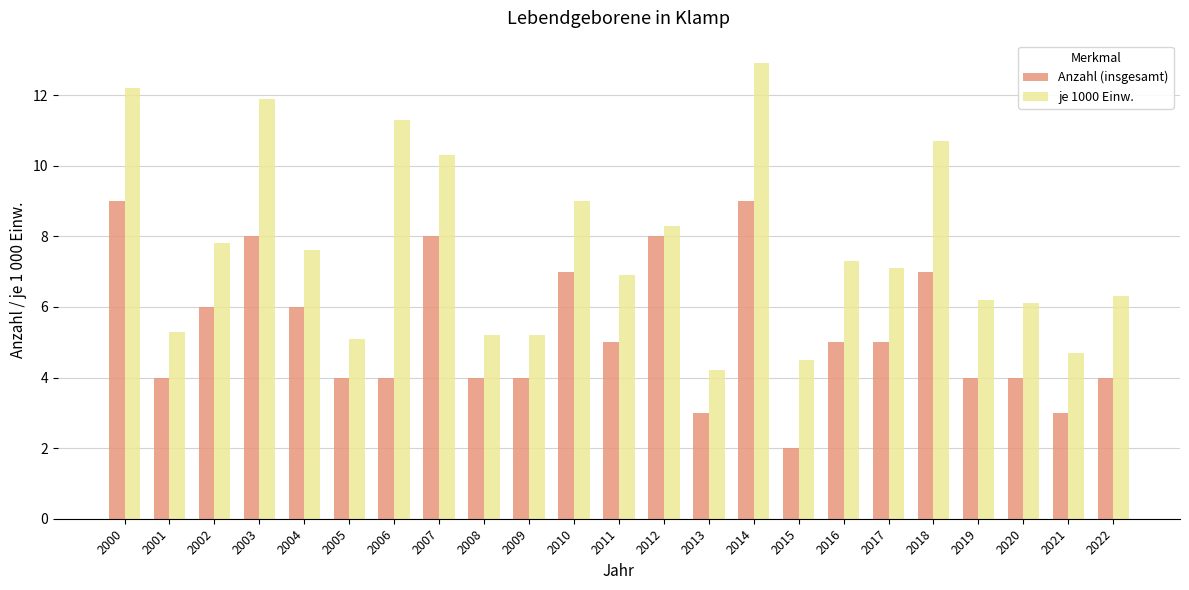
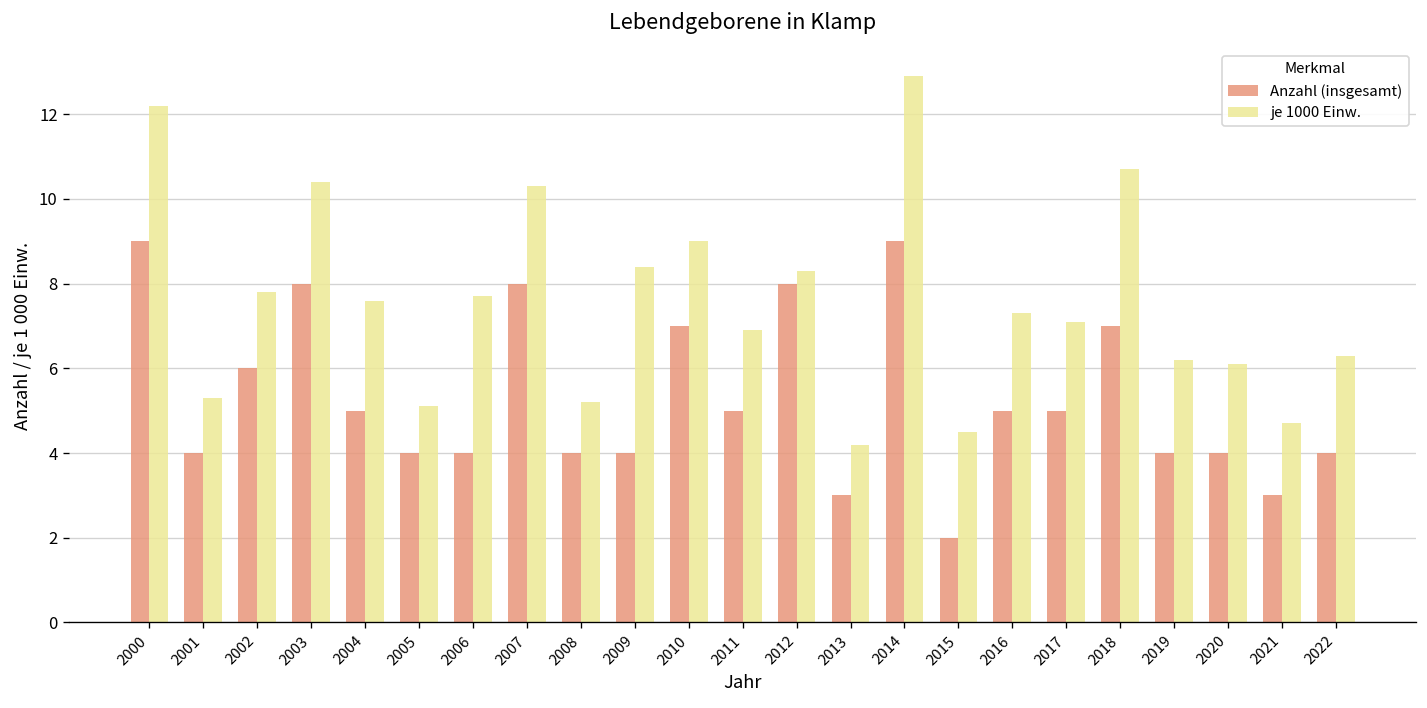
  {
    "Anzahl (insgesamt)": {
      "2000": 9,
      "2001": 4,
      "2002": 6,
      "2003": 8,
-     "2004": 6,
+     "2004": 5,
      "2005": 4,
      "2006": 4,
      "2007": 8,
      "2008": 4,
      "2009": 4,
      "2010": 7,
      "2011": 5,
      "2012": 8,
      "2013": 3,
      "2014": 9,
      "2015": 2,
      "2016": 5,
      "2017": 5,
      "2018": 7,
      "2019": 4,
      "2020": 4,
      "2021": 3,
      "2022": 4
    },
    "je 1000 Einw.": {
      "2000": 12.2,
      "2001": 5.3,
      "2002": 7.8,
-     "2003": 11.9,
+     "2003": 10.4,
      "2004": 7.6,
      "2005": 5.1,
-     "2006": 11.3,
+     "2006": 7.7,
      "2007": 10.3,
      "2008": 5.2,
-     "2009": 5.2,
+     "2009": 8.4,
      "2010": 9.0,
      "2011": 6.9,
      "2012": 8.3,
      "2013": 4.2,
      "2014": 12.9,
      "2015": 4.5,
      "2016": 7.3,
      "2017": 7.1,
      "2018": 10.7,
      "2019": 6.2,
      "2020": 6.1,
      "2021": 4.7,
      "2022": 6.3
    }
  }
